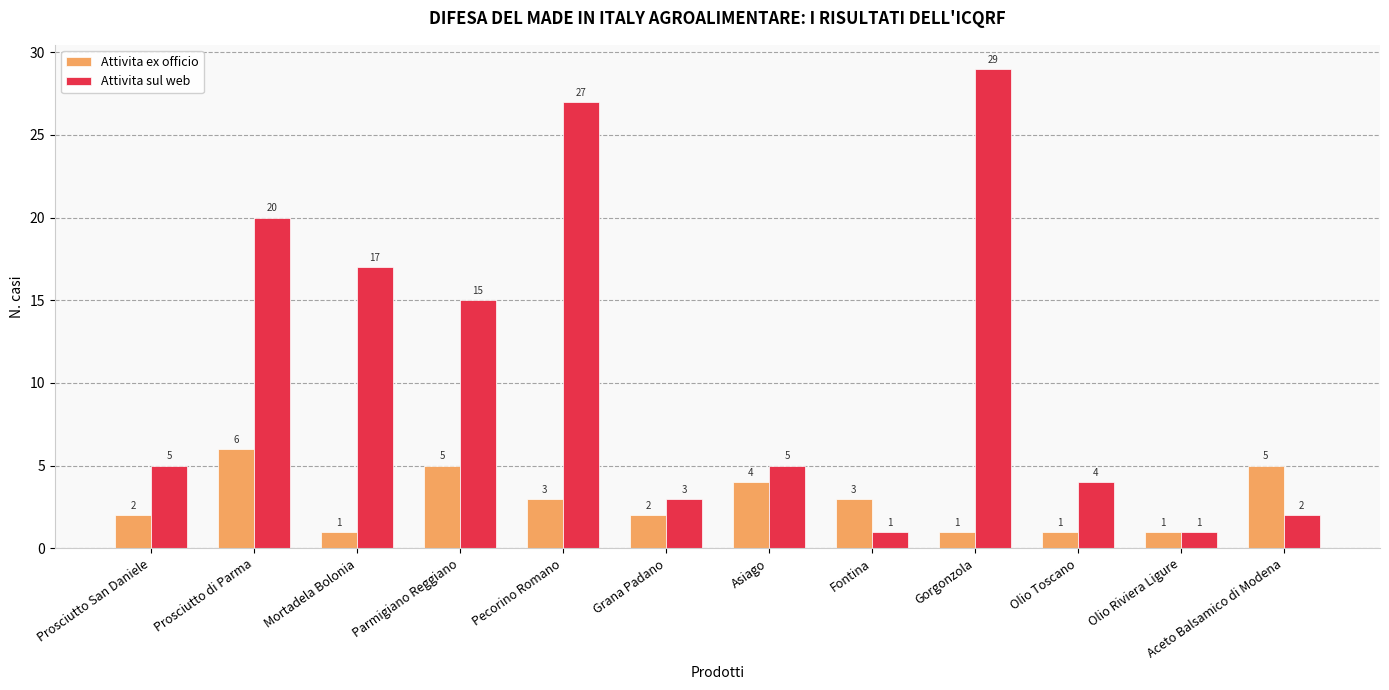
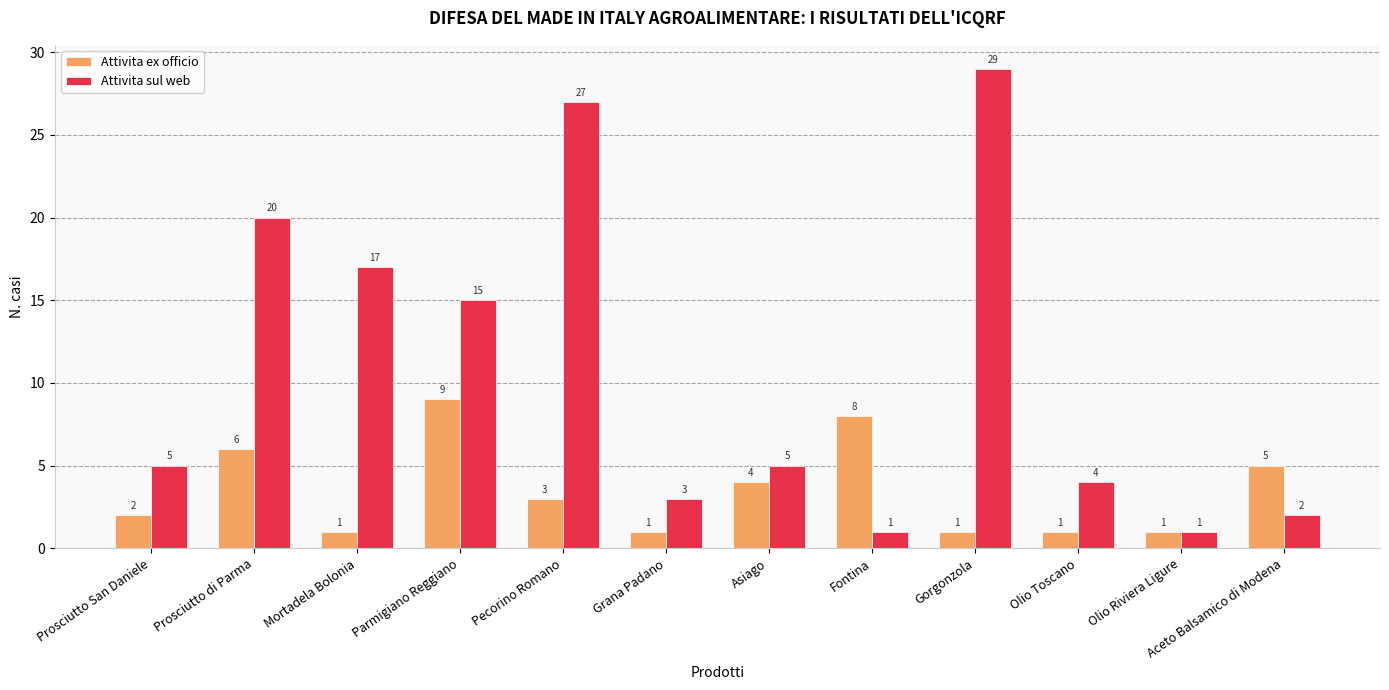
  {
    "Attivita ex officio": {
      "Prosciutto San Daniele": 2,
      "Prosciutto di Parma": 6,
      "Mortadela Bolonia": 1,
-     "Parmigiano Reggiano": 5,
+     "Parmigiano Reggiano": 9,
      "Pecorino Romano": 3,
-     "Grana Padano": 2,
+     "Grana Padano": 1,
      "Asiago": 4,
-     "Fontina": 3,
+     "Fontina": 8,
      "Gorgonzola": 1,
      "Olio Toscano": 1,
      "Olio Riviera Ligure": 1,
      "Aceto Balsamico di Modena": 5
    },
    "Attivita sul web": {
      "Prosciutto San Daniele": 5,
      "Prosciutto di Parma": 20,
      "Mortadela Bolonia": 17,
      "Parmigiano Reggiano": 15,
      "Pecorino Romano": 27,
      "Grana Padano": 3,
      "Asiago": 5,
      "Fontina": 1,
      "Gorgonzola": 29,
      "Olio Toscano": 4,
      "Olio Riviera Ligure": 1,
      "Aceto Balsamico di Modena": 2
    }
  }
